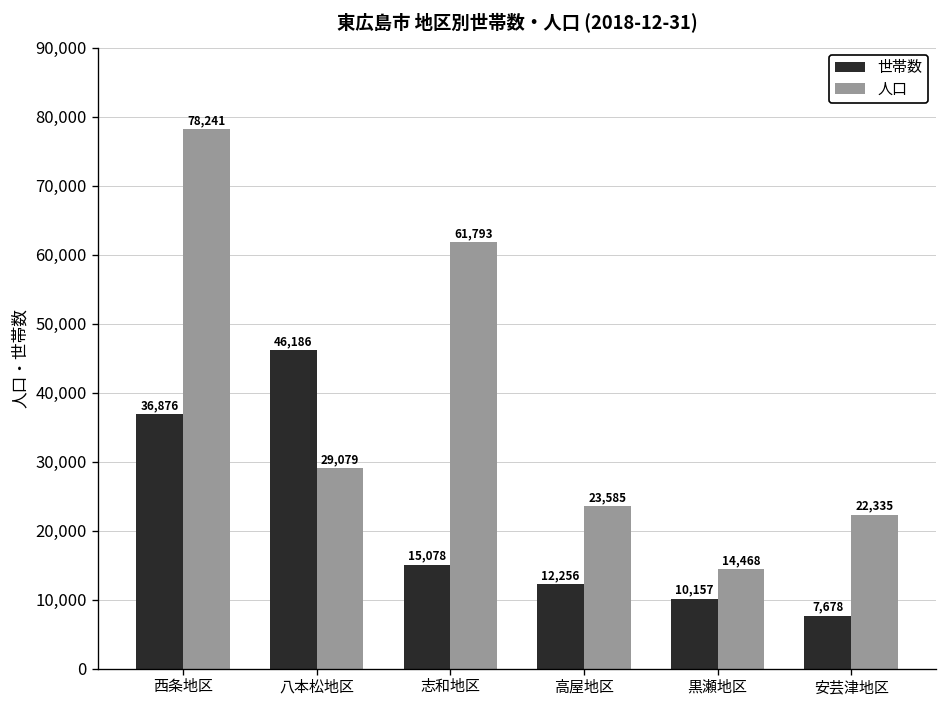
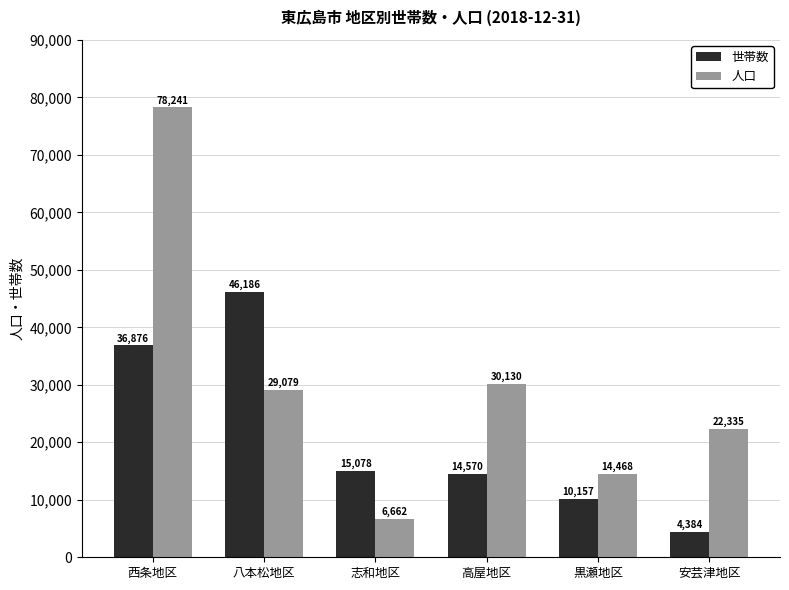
  {
    "世帯数": {
      "西条地区": "36,876",
      "八本松地区": "46,186",
      "志和地区": "15,078",
-     "高屋地区": "12,256",
+     "高屋地区": "14,570",
      "黒瀬地区": "10,157",
-     "安芸津地区": "7,678"
+     "安芸津地区": "4,384"
    },
    "人口": {
      "西条地区": "78,241",
      "八本松地区": "29,079",
-     "志和地区": "61,793",
-     "高屋地区": "23,585",
+     "志和地区": "6,662",
+     "高屋地区": "30,130",
      "黒瀬地区": "14,468",
      "安芸津地区": "22,335"
    }
  }
